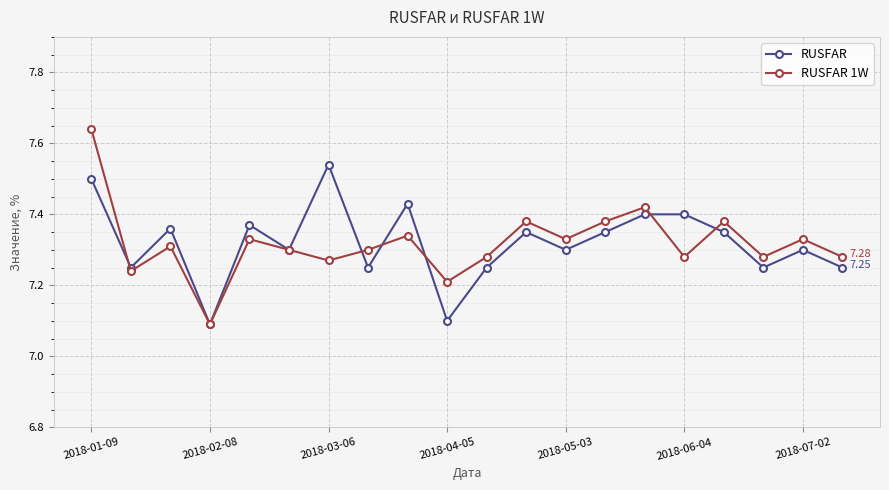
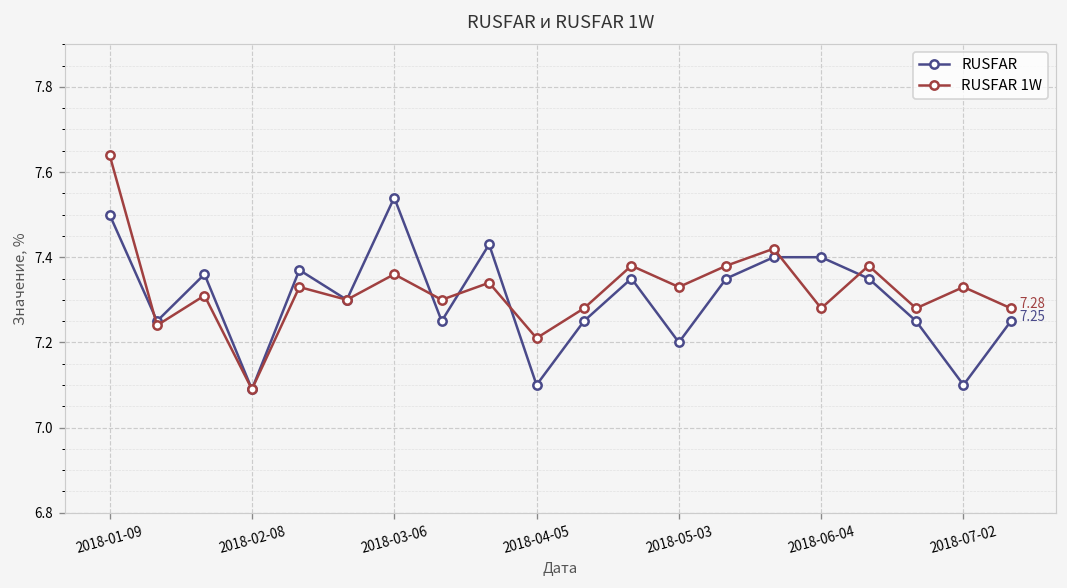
  {
    "RUSFAR": {
      "2018-01-09": 7.5,
      "2018-03-06": 7.54,
      "2018-04-05": 7.1,
-     "2018-05-03": 7.3,
+     "2018-05-03": 7.2,
      "2018-06-04": 7.4,
-     "2018-07-02": 7.3
+     "2018-07-02": 7.1
    },
    "RUSFAR 1W": {
      "2018-01-09": 7.64,
-     "2018-03-06": 7.27,
+     "2018-03-06": 7.36,
      "2018-04-05": 7.21,
      "2018-05-03": 7.33,
      "2018-06-04": 7.28,
      "2018-07-02": 7.33
    }
  }
